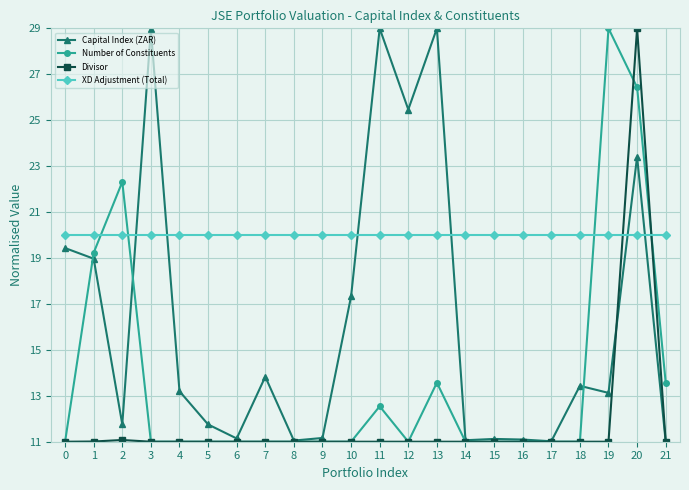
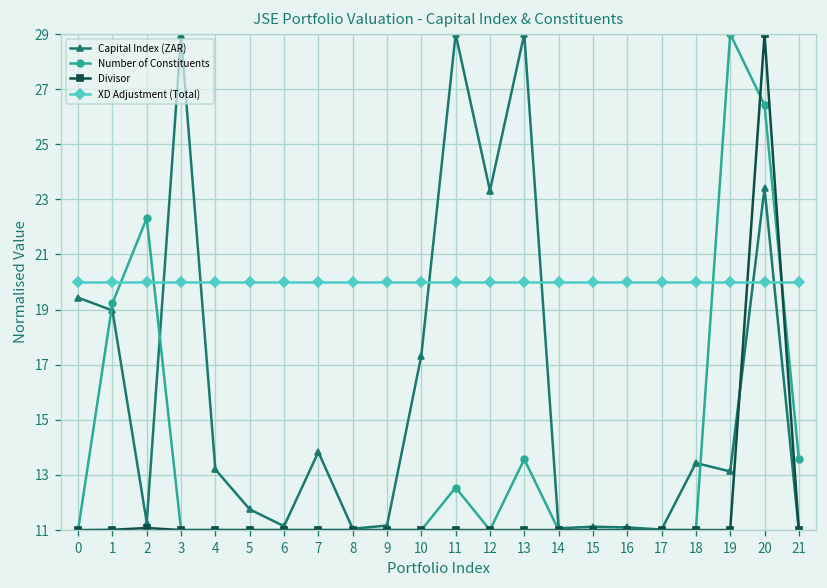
  {
    "Capital Index (ZAR)": {
      "0": 19.4,
      "1": 19.0,
-     "2": 11.8,
+     "2": 11.3,
      "3": 29.0,
      "4": 13.2,
      "5": 11.8,
      "6": 11.1,
      "7": 13.8,
      "9": 11.2,
      "10": 17.3,
      "11": 29.0,
-     "12": 25.5,
+     "12": 23.3,
      "13": 29.0,
      "15": 11.1,
      "18": 13.4,
      "19": 13.1,
      "20": 23.4
    },
    "Number of Constituents": {
      "1": 19.2,
      "2": 22.3,
      "11": 12.5,
      "13": 13.6,
      "19": 29.0,
      "20": 26.4,
      "21": 13.6
    },
    "Divisor": {
      "1": 11.0,
      "2": 11.1,
      "11": 11.0,
      "13": 11.0,
      "19": 11.0,
      "20": 29.0
    },
    "XD Adjustment (Total)": {
      "0": 20.0,
      "1": 20.0,
      "2": 20.0,
      "3": 20.0,
      "4": 20.0,
      "5": 20.0,
      "6": 20.0,
      "7": 20.0,
      "8": 20.0,
      "9": 20.0,
      "10": 20.0,
      "11": 20.0,
      "12": 20.0,
      "13": 20.0,
      "14": 20.0,
      "15": 20.0,
      "16": 20.0,
      "17": 20.0,
      "18": 20.0,
      "19": 20.0,
      "20": 20.0,
      "21": 20.0
    }
  }
